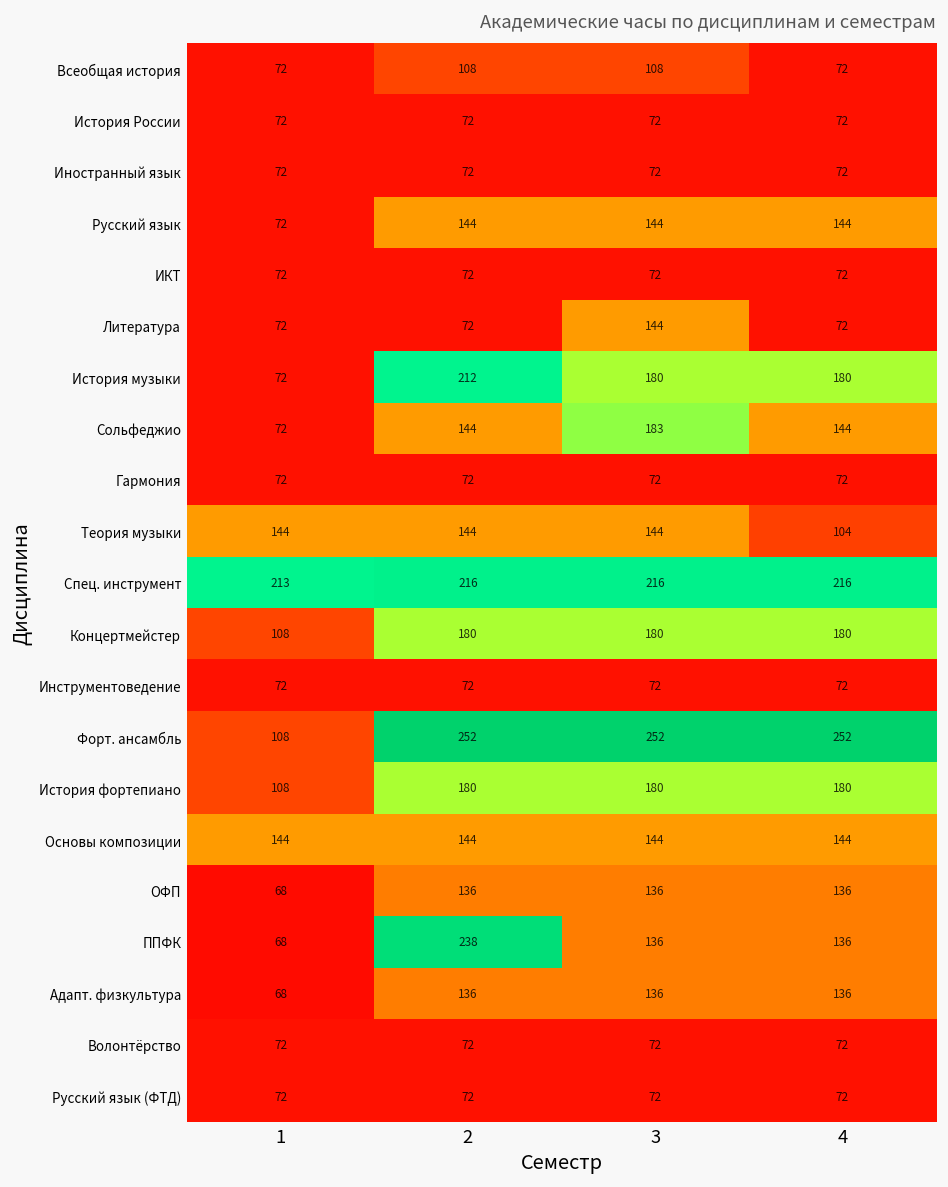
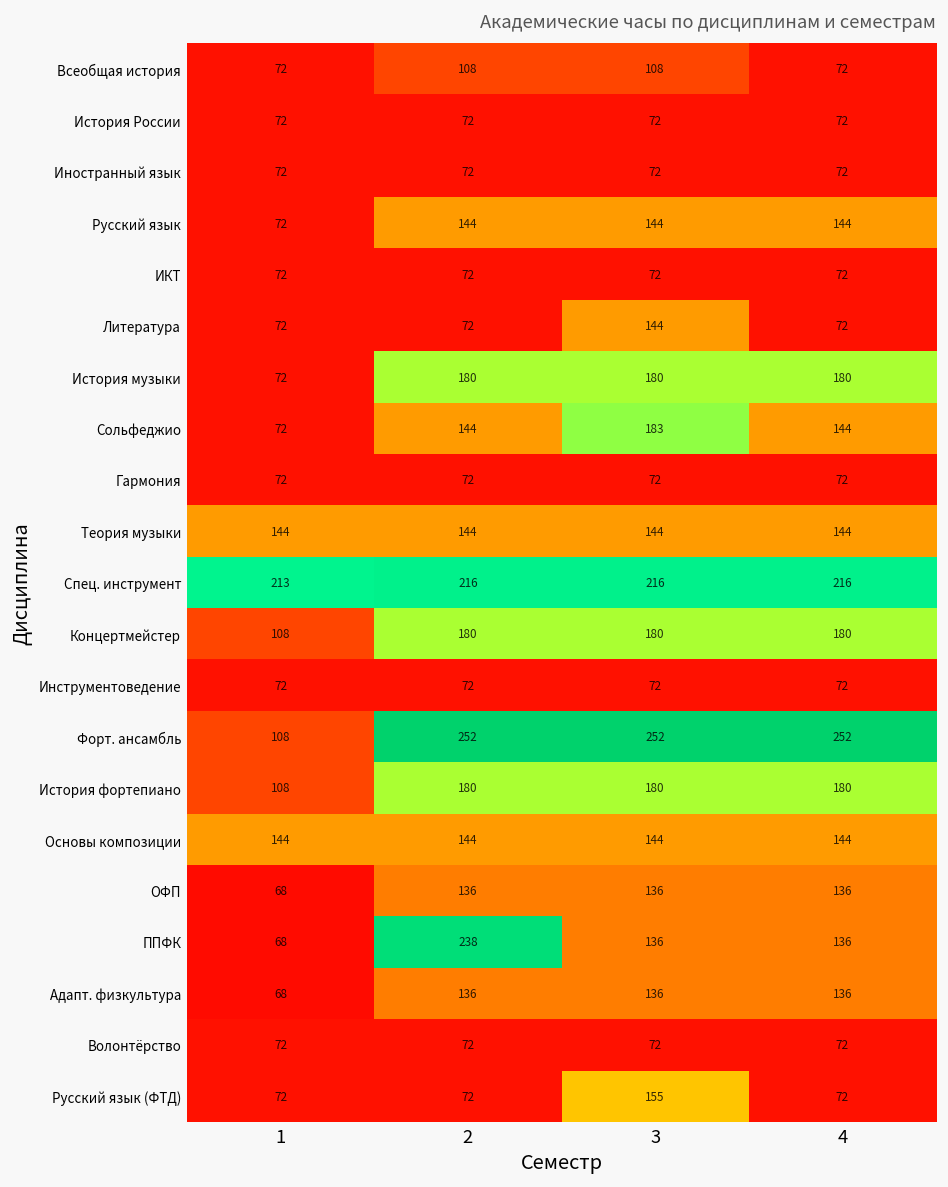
  {
    "Всеобщая история": {
      "1": 72,
      "2": 108,
      "3": 108,
      "4": 72
    },
    "История России": {
      "1": 72,
      "2": 72,
      "3": 72,
      "4": 72
    },
    "Иностранный язык": {
      "1": 72,
      "2": 72,
      "3": 72,
      "4": 72
    },
    "Русский язык": {
      "1": 72,
      "2": 144,
      "3": 144,
      "4": 144
    },
    "ИКТ": {
      "1": 72,
      "2": 72,
      "3": 72,
      "4": 72
    },
    "Литература": {
      "1": 72,
      "2": 72,
      "3": 144,
      "4": 72
    },
    "История музыки": {
      "1": 72,
-     "2": 212,
+     "2": 180,
      "3": 180,
      "4": 180
    },
    "Сольфеджио": {
      "1": 72,
      "2": 144,
      "3": 183,
      "4": 144
    },
    "Гармония": {
      "1": 72,
      "2": 72,
      "3": 72,
      "4": 72
    },
    "Теория музыки": {
      "1": 144,
      "2": 144,
      "3": 144,
-     "4": 104
+     "4": 144
    },
    "Спец. инструмент": {
      "1": 213,
      "2": 216,
      "3": 216,
      "4": 216
    },
    "Концертмейстер": {
      "1": 108,
      "2": 180,
      "3": 180,
      "4": 180
    },
    "Инструментоведение": {
      "1": 72,
      "2": 72,
      "3": 72,
      "4": 72
    },
    "Форт. ансамбль": {
      "1": 108,
      "2": 252,
      "3": 252,
      "4": 252
    },
    "История фортепиано": {
      "1": 108,
      "2": 180,
      "3": 180,
      "4": 180
    },
    "Основы композиции": {
      "1": 144,
      "2": 144,
      "3": 144,
      "4": 144
    },
    "ОФП": {
      "1": 68,
      "2": 136,
      "3": 136,
      "4": 136
    },
    "ППФК": {
      "1": 68,
      "2": 238,
      "3": 136,
      "4": 136
    },
    "Адапт. физкультура": {
      "1": 68,
      "2": 136,
      "3": 136,
      "4": 136
    },
    "Волонтёрство": {
      "1": 72,
      "2": 72,
      "3": 72,
      "4": 72
    },
    "Русский язык (ФТД)": {
      "1": 72,
      "2": 72,
-     "3": 72,
+     "3": 155,
      "4": 72
    }
  }
